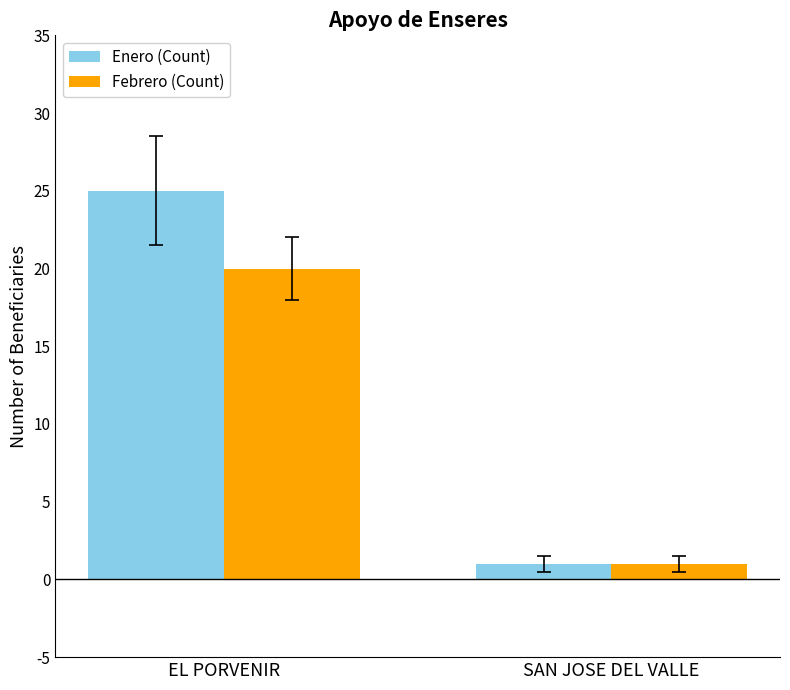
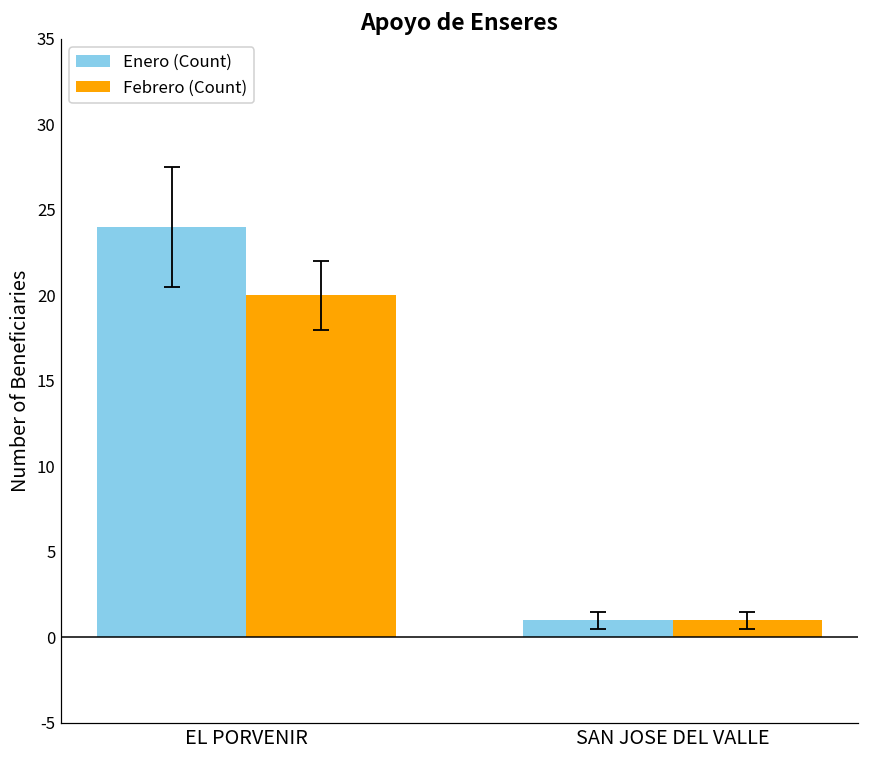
  {
    "Enero (Count)": {
-     "EL PORVENIR": 25,
+     "EL PORVENIR": 24,
      "SAN JOSE DEL VALLE": 1
    },
    "Febrero (Count)": {
      "EL PORVENIR": 20,
      "SAN JOSE DEL VALLE": 1
    }
  }
